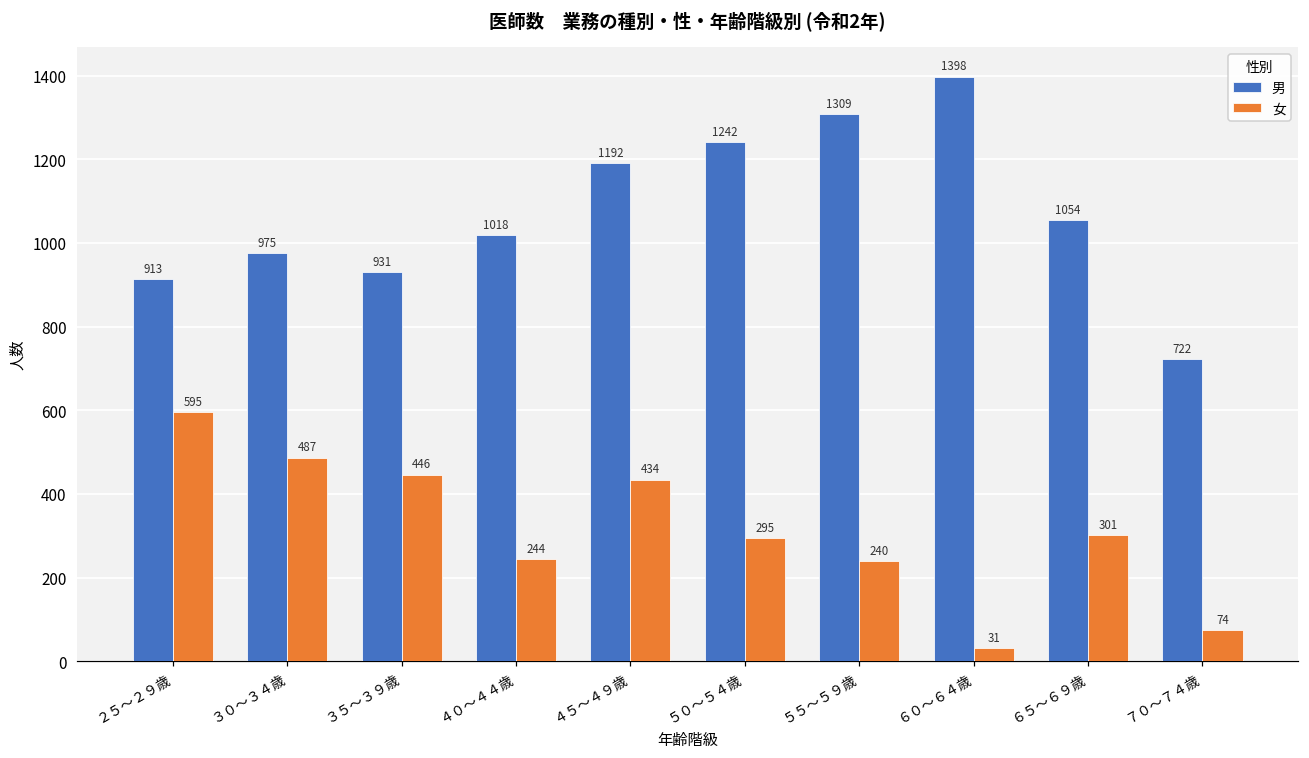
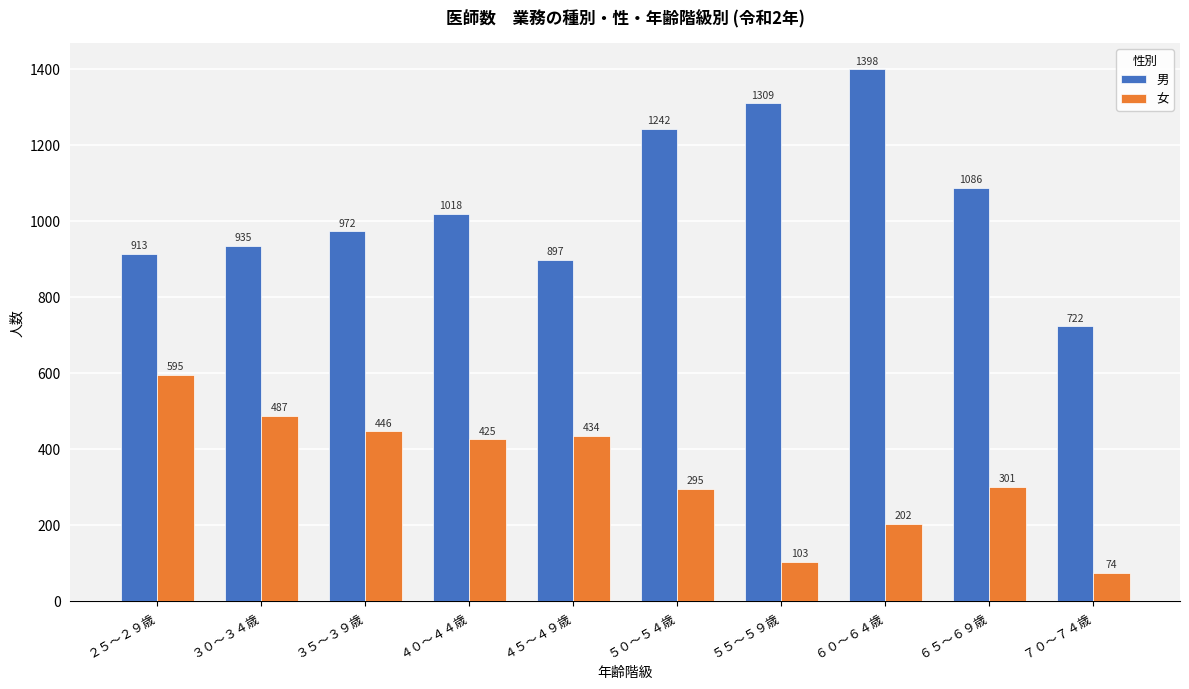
  {
    "男": {
      "２５～２９歳": 913,
-     "３０～３４歳": 975,
-     "３５～３９歳": 931,
+     "３０～３４歳": 935,
+     "３５～３９歳": 972,
      "４０～４４歳": 1018,
-     "４５～４９歳": 1192,
+     "４５～４９歳": 897,
      "５０～５４歳": 1242,
      "５５～５９歳": 1309,
      "６０～６４歳": 1398,
-     "６５～６９歳": 1054,
+     "６５～６９歳": 1086,
      "７０～７４歳": 722
    },
    "女": {
      "２５～２９歳": 595,
      "３０～３４歳": 487,
      "３５～３９歳": 446,
-     "４０～４４歳": 244,
+     "４０～４４歳": 425,
      "４５～４９歳": 434,
      "５０～５４歳": 295,
-     "５５～５９歳": 240,
-     "６０～６４歳": 31,
+     "５５～５９歳": 103,
+     "６０～６４歳": 202,
      "６５～６９歳": 301,
      "７０～７４歳": 74
    }
  }
